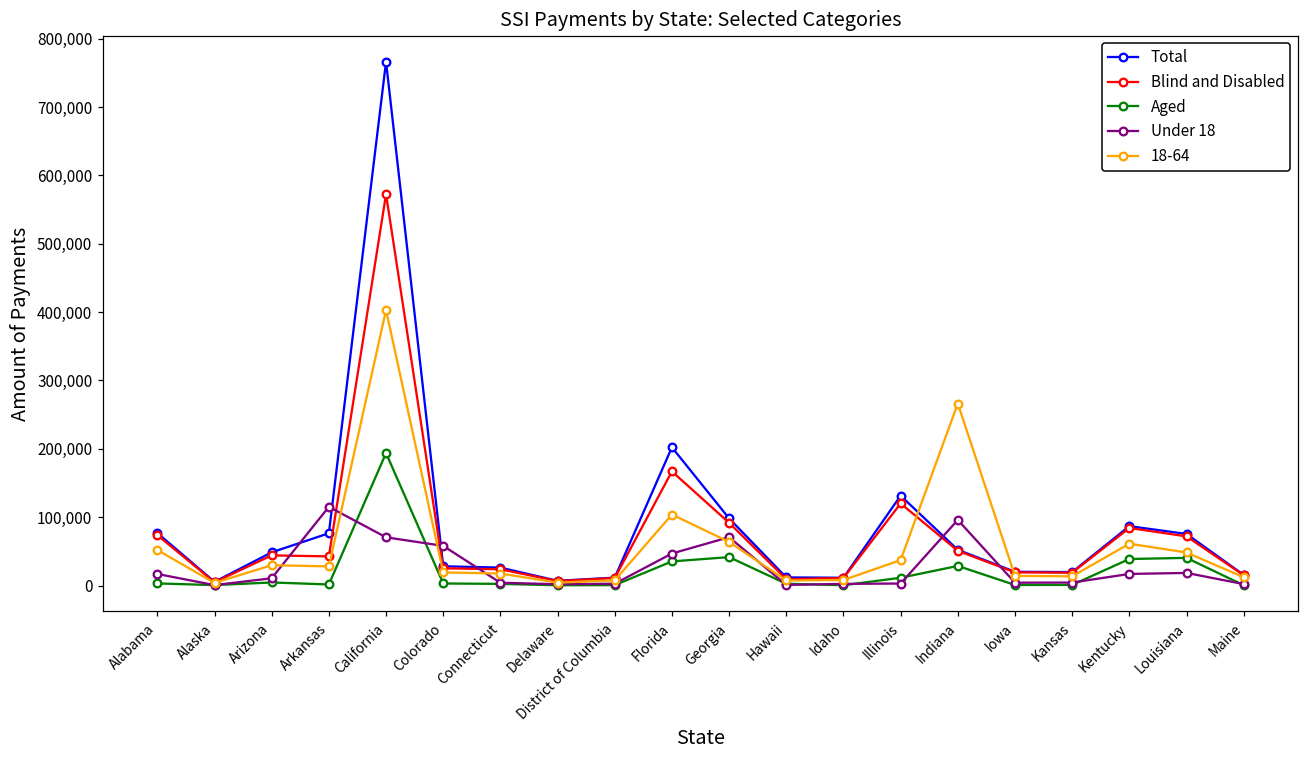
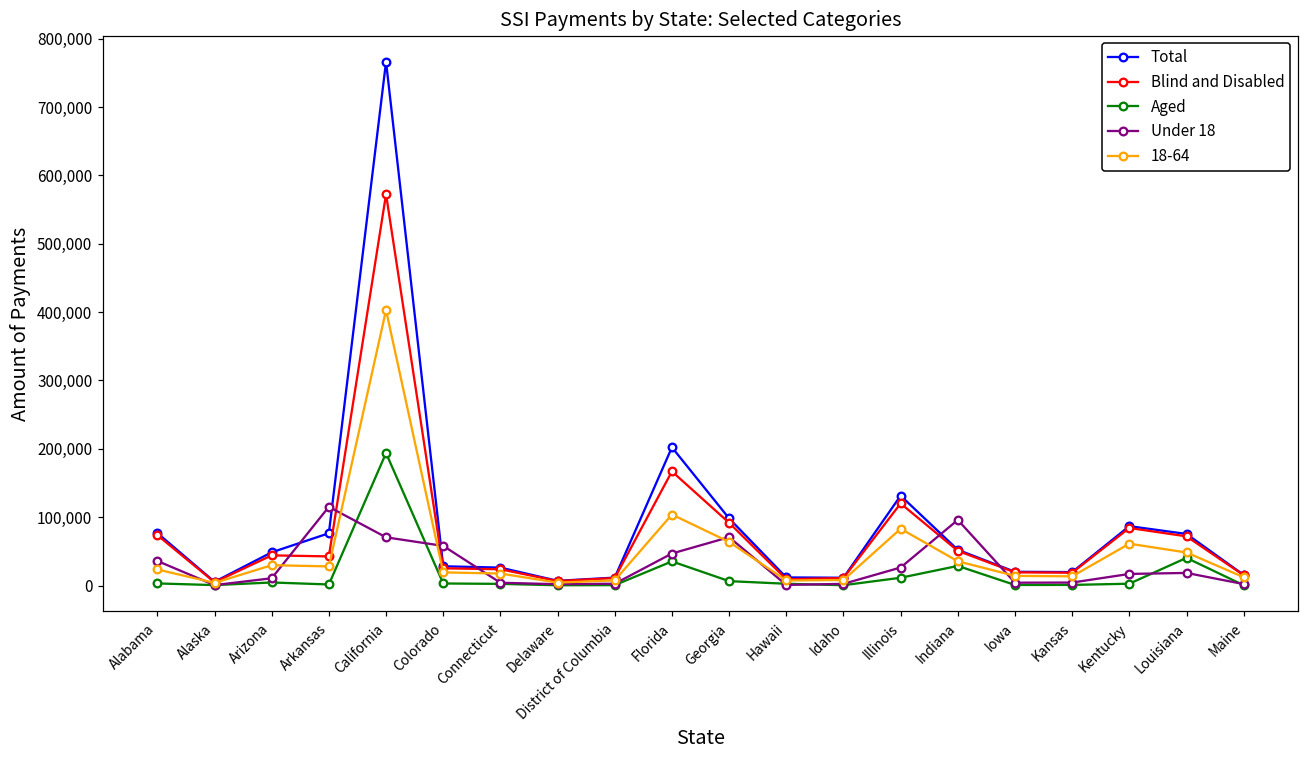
  {
    "Total": {
      "Arizona": "50,000",
      "Arkansas": "80,000",
      "California": "770,000",
      "Florida": "200,000",
      "Georgia": "100,000",
      "Illinois": "130,000"
    },
    "Blind and Disabled": {
      "Arizona": "40,000",
      "Arkansas": "40,000",
      "California": "570,000",
      "Florida": "170,000",
      "Georgia": "90,000",
      "Illinois": "120,000"
    },
    "Aged": {
      "Alabama": "0",
      "Arizona": "0",
      "Arkansas": "0",
      "California": "190,000",
      "Colorado": "0",
      "Florida": "40,000",
-     "Georgia": "40,000",
+     "Georgia": "10,000",
      "Illinois": "10,000",
      "Indiana": "30,000",
-     "Kentucky": "40,000",
+     "Kentucky": "0",
      "Louisiana": "40,000"
    },
    "Under 18": {
-     "Alabama": "20,000",
+     "Alabama": "40,000",
      "Arizona": "10,000",
      "Arkansas": "120,000",
      "California": "70,000",
      "Colorado": "60,000",
      "Florida": "50,000",
      "Georgia": "70,000",
-     "Illinois": "0",
+     "Illinois": "30,000",
      "Indiana": "100,000",
      "Kentucky": "20,000",
      "Louisiana": "20,000"
    },
    "18-64": {
-     "Alabama": "50,000",
+     "Alabama": "20,000",
      "Arizona": "30,000",
      "Arkansas": "30,000",
      "California": "400,000",
      "Colorado": "20,000",
      "Connecticut": "20,000",
      "Florida": "100,000",
      "Georgia": "60,000",
-     "Illinois": "40,000",
-     "Indiana": "270,000",
+     "Illinois": "80,000",
+     "Indiana": "40,000",
      "Iowa": "10,000",
      "Kansas": "10,000",
      "Kentucky": "60,000",
      "Louisiana": "50,000"
    }
  }
